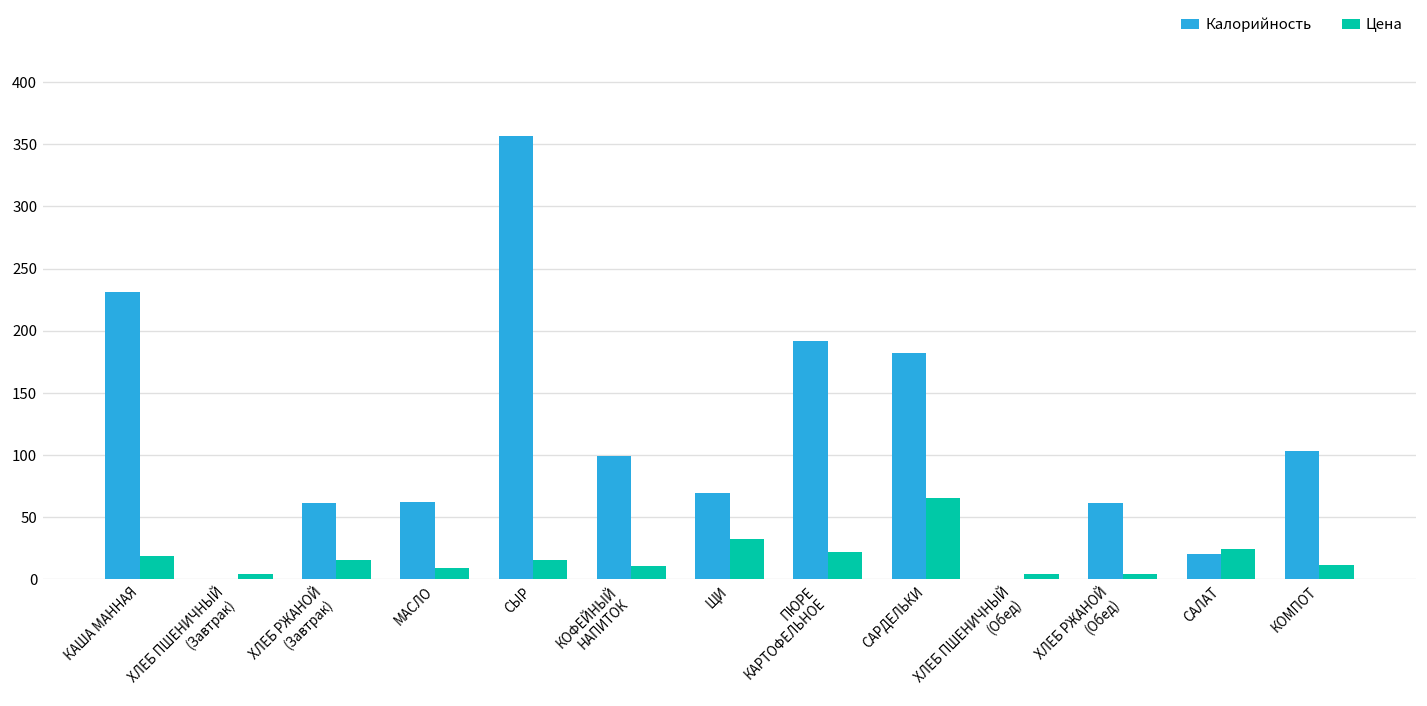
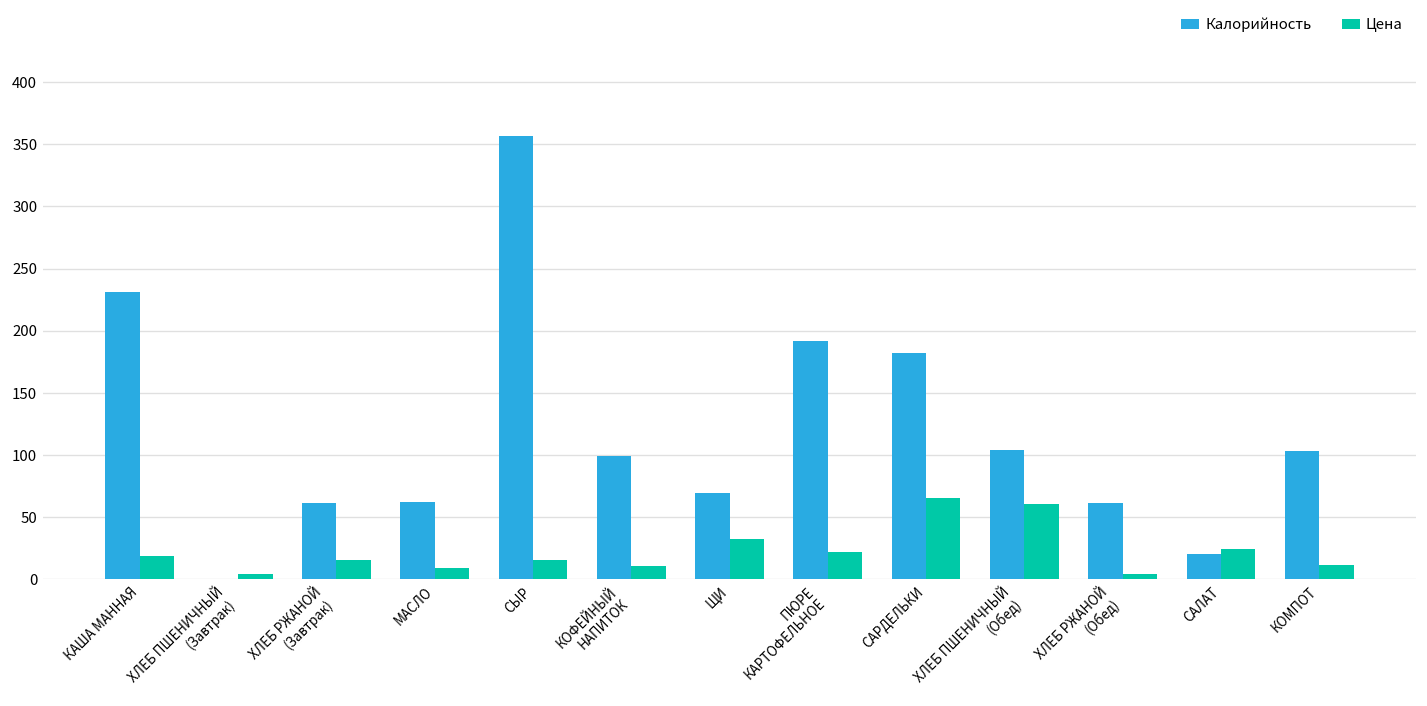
  {
    "Калорийность": {
      "КАША МАННАЯ": 231,
      "ХЛЕБ ПШЕНИЧНЫЙ (Завтрак)": 0,
      "ХЛЕБ РЖАНОЙ (Завтрак)": 61,
      "МАСЛО": 62,
      "СЫР": 357,
      "КОФЕЙНЫЙ НАПИТОК": 99,
      "ЩИ": 69,
      "ПЮРЕ КАРТОФЕЛЬНОЕ": 192,
      "САРДЕЛЬКИ": 182,
-     "ХЛЕБ ПШЕНИЧНЫЙ (Обед)": 0,
+     "ХЛЕБ ПШЕНИЧНЫЙ (Обед)": 104,
      "ХЛЕБ РЖАНОЙ (Обед)": 61,
      "САЛАТ": 20,
      "КОМПОТ": 103
    },
    "Цена": {
      "КАША МАННАЯ": 18,
      "ХЛЕБ ПШЕНИЧНЫЙ (Завтрак)": 4,
      "ХЛЕБ РЖАНОЙ (Завтрак)": 15,
      "МАСЛО": 9,
      "СЫР": 15,
      "КОФЕЙНЫЙ НАПИТОК": 10,
      "ЩИ": 33,
      "ПЮРЕ КАРТОФЕЛЬНОЕ": 22,
      "САРДЕЛЬКИ": 65,
-     "ХЛЕБ ПШЕНИЧНЫЙ (Обед)": 4,
+     "ХЛЕБ ПШЕНИЧНЫЙ (Обед)": 61,
      "ХЛЕБ РЖАНОЙ (Обед)": 4,
      "САЛАТ": 24,
      "КОМПОТ": 11
    }
  }
